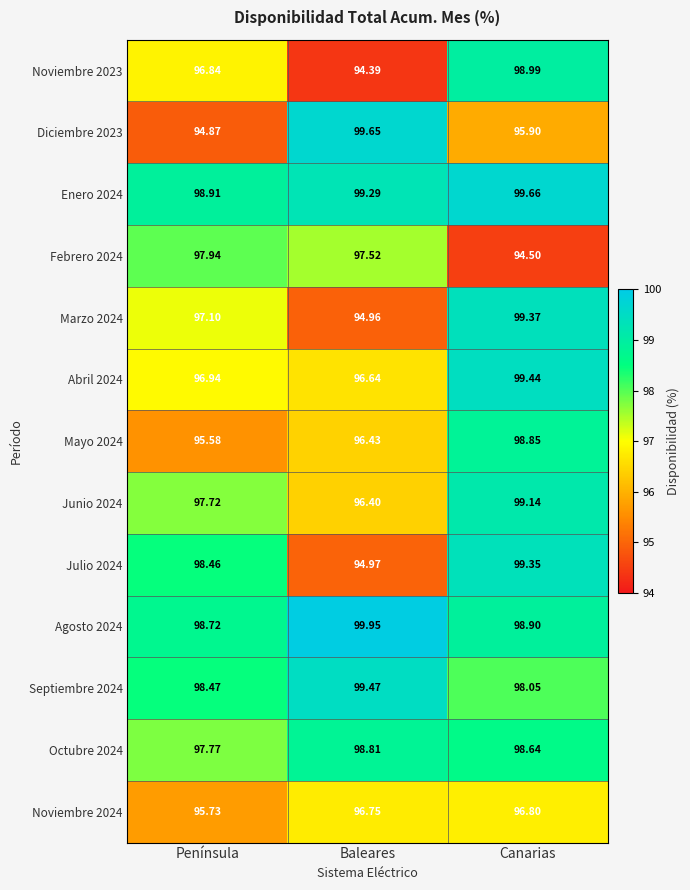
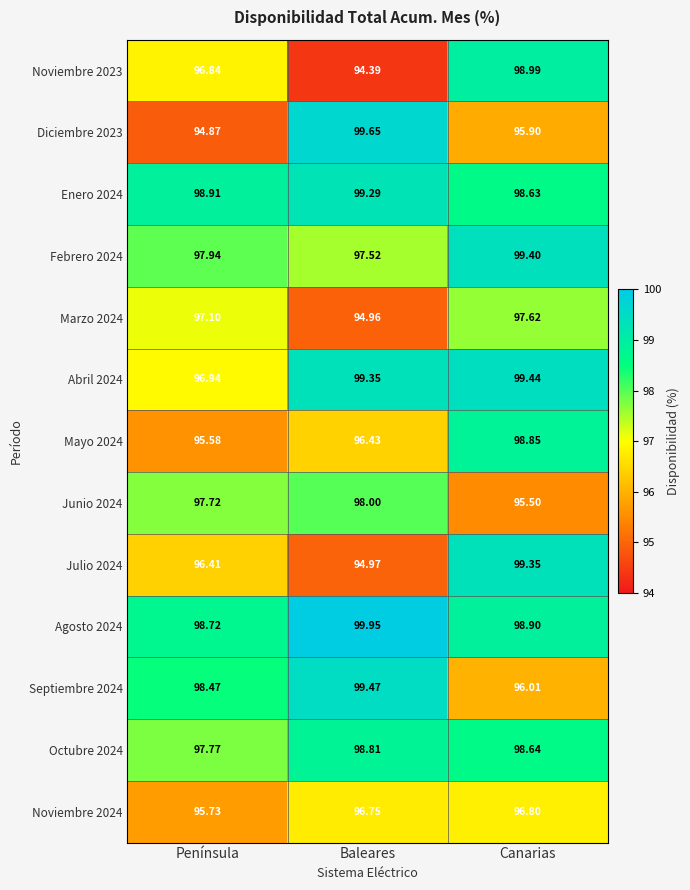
  {
    "Noviembre 2023": {
      "Península": 96.84,
      "Baleares": 94.39,
      "Canarias": 98.99
    },
    "Diciembre 2023": {
      "Península": 94.87,
      "Baleares": 99.65,
      "Canarias": 95.90
    },
    "Enero 2024": {
      "Península": 98.91,
      "Baleares": 99.29,
-     "Canarias": 99.66
+     "Canarias": 98.63
    },
    "Febrero 2024": {
      "Península": 97.94,
      "Baleares": 97.52,
-     "Canarias": 94.50
+     "Canarias": 99.40
    },
    "Marzo 2024": {
      "Península": 97.10,
      "Baleares": 94.96,
-     "Canarias": 99.37
+     "Canarias": 97.62
    },
    "Abril 2024": {
      "Península": 96.94,
-     "Baleares": 96.64,
+     "Baleares": 99.35,
      "Canarias": 99.44
    },
    "Mayo 2024": {
      "Península": 95.58,
      "Baleares": 96.43,
      "Canarias": 98.85
    },
    "Junio 2024": {
      "Península": 97.72,
-     "Baleares": 96.40,
-     "Canarias": 99.14
+     "Baleares": 98.00,
+     "Canarias": 95.50
    },
    "Julio 2024": {
-     "Península": 98.46,
+     "Península": 96.41,
      "Baleares": 94.97,
      "Canarias": 99.35
    },
    "Agosto 2024": {
      "Península": 98.72,
      "Baleares": 99.95,
      "Canarias": 98.90
    },
    "Septiembre 2024": {
      "Península": 98.47,
      "Baleares": 99.47,
-     "Canarias": 98.05
+     "Canarias": 96.01
    },
    "Octubre 2024": {
      "Península": 97.77,
      "Baleares": 98.81,
      "Canarias": 98.64
    },
    "Noviembre 2024": {
      "Península": 95.73,
      "Baleares": 96.75,
      "Canarias": 96.80
    }
  }
